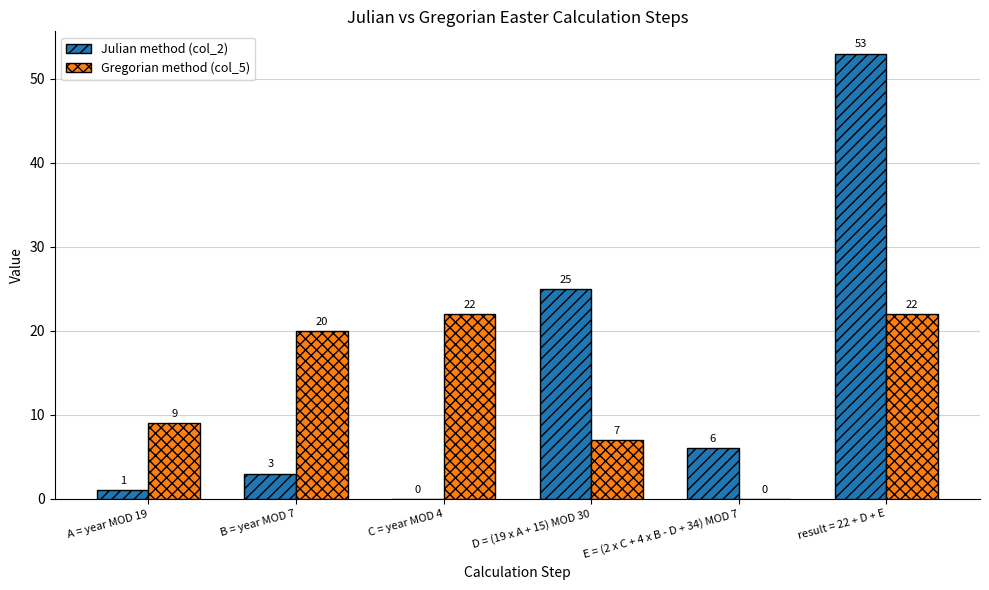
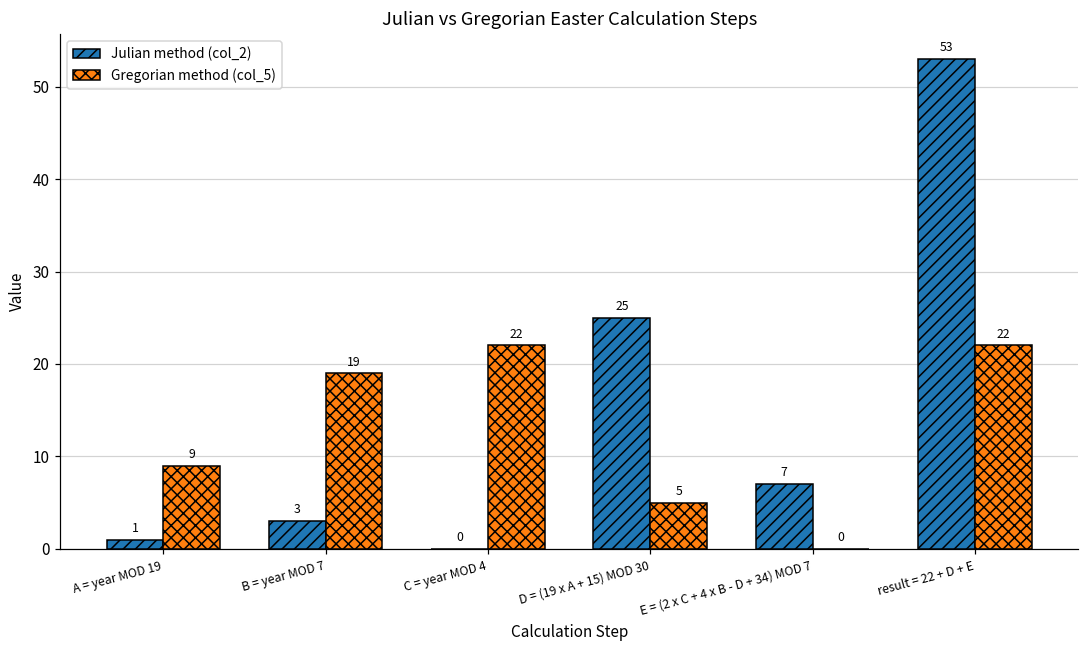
  {
    "Julian method (col_2)": {
      "A = year MOD 19": 1,
      "B = year MOD 7": 3,
      "C = year MOD 4": 0,
      "D = (19 x A + 15) MOD 30": 25,
-     "E = (2 x C + 4 x B - D + 34) MOD 7": 6,
+     "E = (2 x C + 4 x B - D + 34) MOD 7": 7,
      "result = 22 + D + E": 53
    },
    "Gregorian method (col_5)": {
      "A = year MOD 19": 9,
-     "B = year MOD 7": 20,
+     "B = year MOD 7": 19,
      "C = year MOD 4": 22,
-     "D = (19 x A + 15) MOD 30": 7,
+     "D = (19 x A + 15) MOD 30": 5,
      "E = (2 x C + 4 x B - D + 34) MOD 7": 0,
      "result = 22 + D + E": 22
    }
  }
